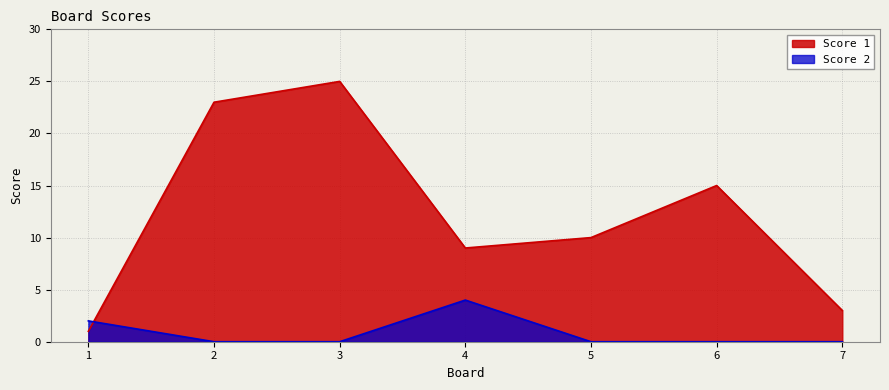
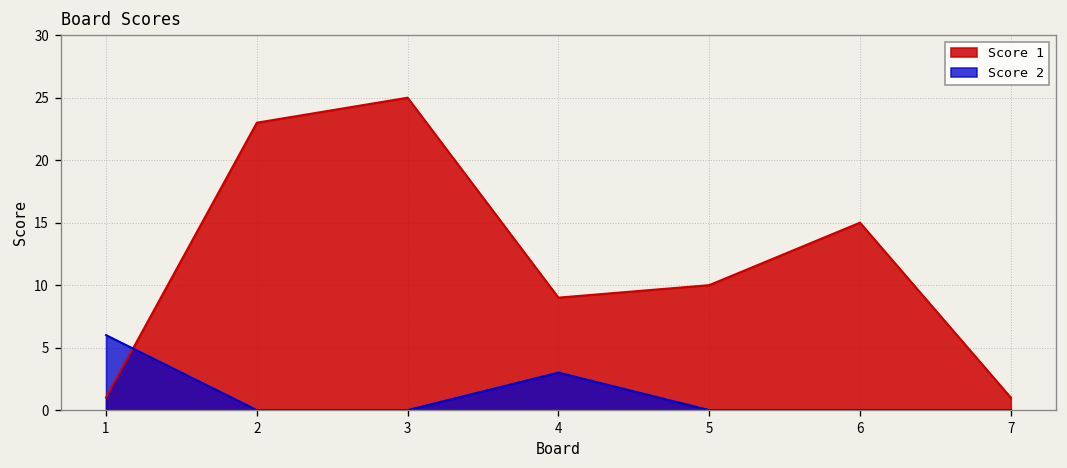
  {
    "Score 1": {
      "1": 1,
      "2": 23,
      "3": 25,
      "4": 9,
      "5": 10,
      "6": 15,
-     "7": 3
+     "7": 1
    },
    "Score 2": {
-     "1": 2,
+     "1": 6,
      "2": 0,
      "3": 0,
-     "4": 4,
+     "4": 3,
      "5": 0,
      "6": 0,
      "7": 0
    }
  }
